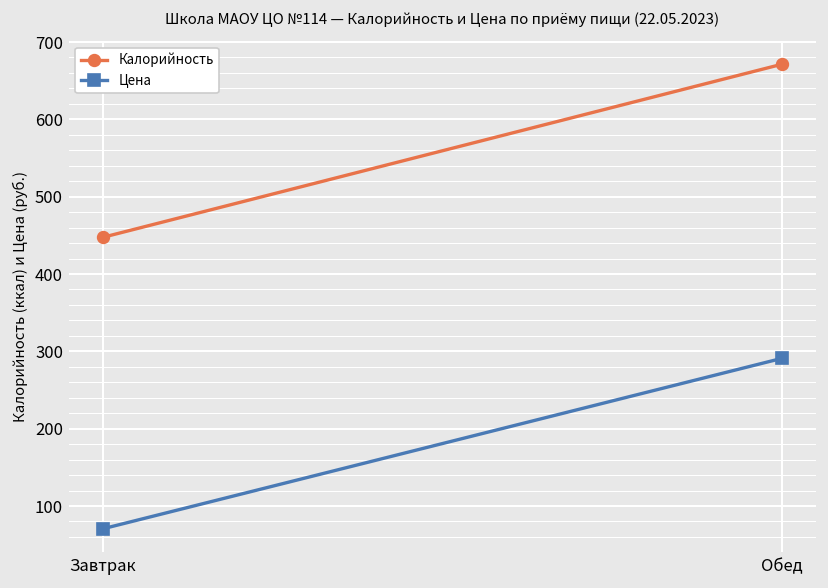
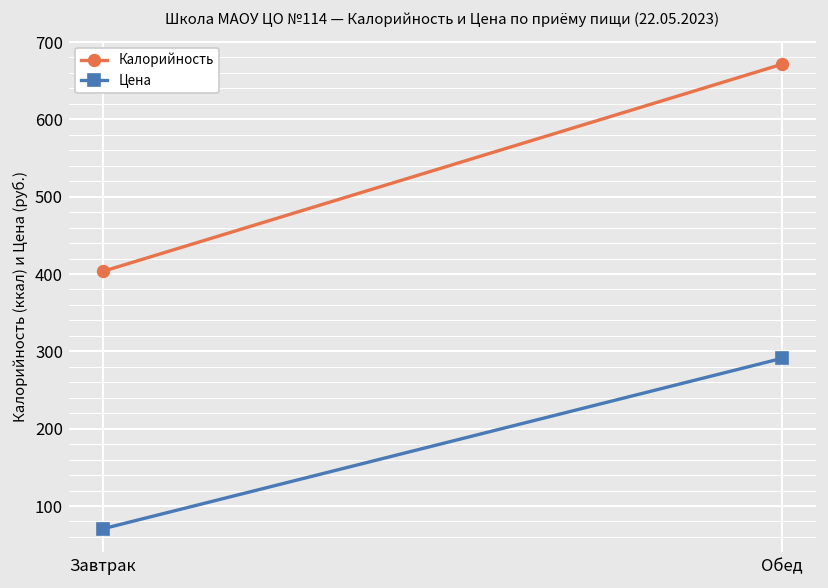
  {
    "Калорийность": {
-     "Завтрак": 450,
+     "Завтрак": 400,
      "Обед": 670
    },
    "Цена": {
      "Завтрак": 70,
      "Обед": 290
    }
  }
